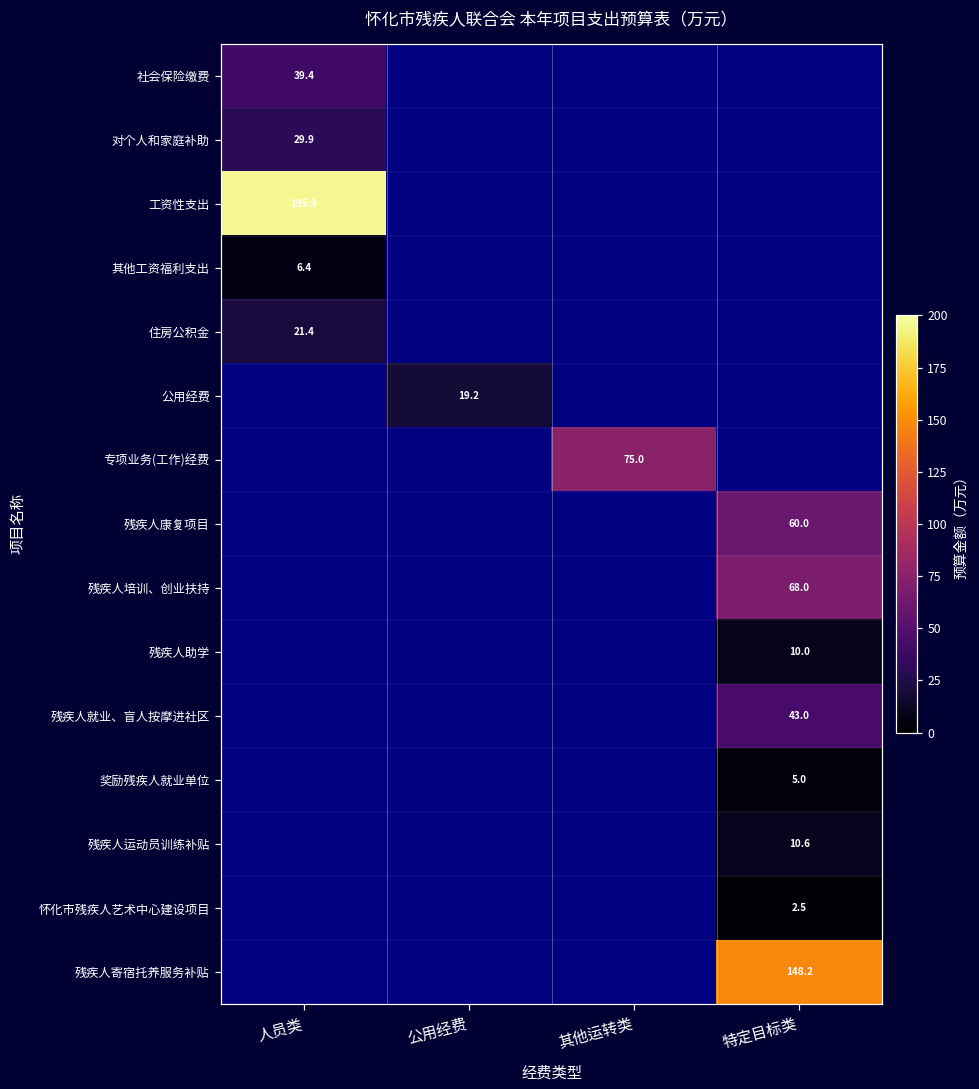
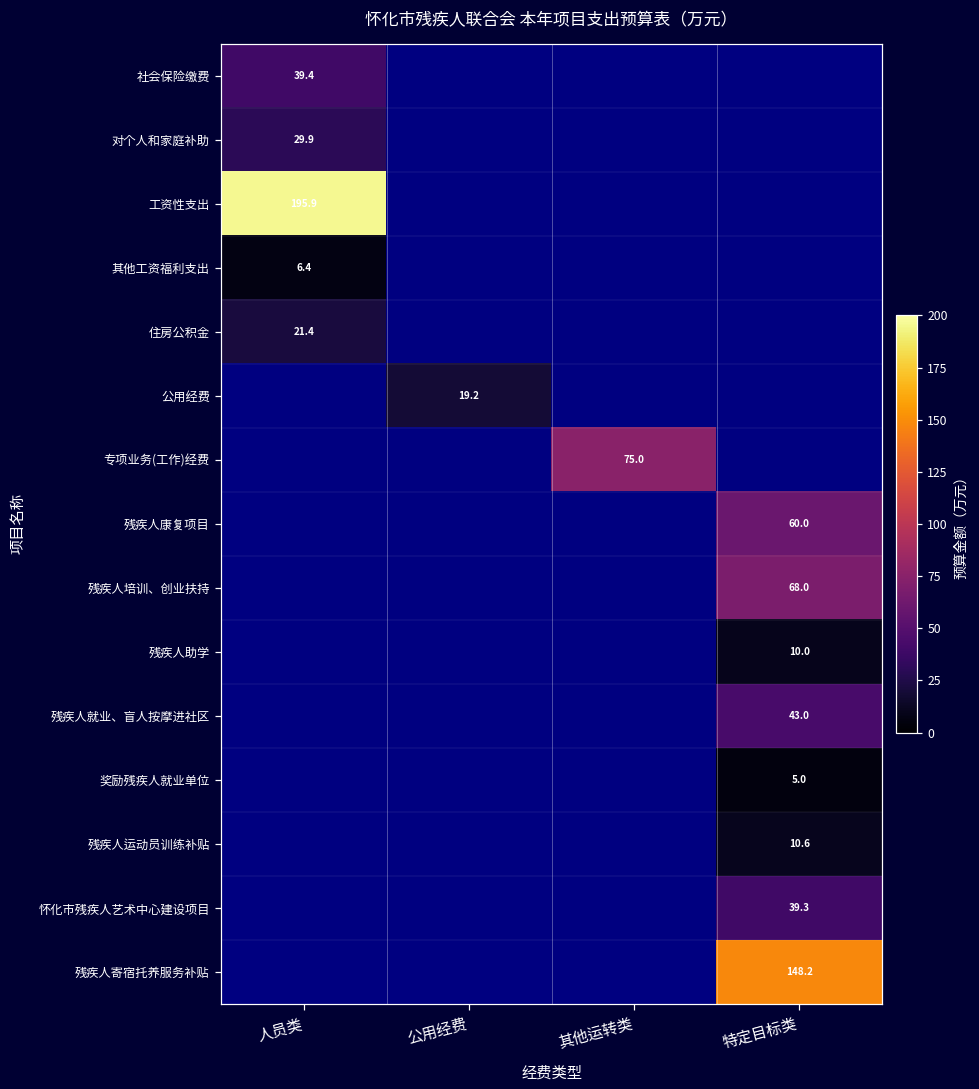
  {
    "社会保险缴费": {
      "人员类": 39.4
    },
    "对个人和家庭补助": {
      "人员类": 29.9
    },
    "工资性支出": {
      "人员类": 195.9
    },
    "其他工资福利支出": {
      "人员类": 6.4
    },
    "住房公积金": {
      "人员类": 21.4
    },
    "公用经费": {
      "公用经费": 19.2
    },
    "专项业务(工作)经费": {
      "其他运转类": 75.0
    },
    "残疾人康复项目": {
      "特定目标类": 60.0
    },
    "残疾人培训、创业扶持": {
      "特定目标类": 68.0
    },
    "残疾人助学": {
      "特定目标类": 10.0
    },
    "残疾人就业、盲人按摩进社区": {
      "特定目标类": 43.0
    },
    "奖励残疾人就业单位": {
      "特定目标类": 5.0
    },
    "残疾人运动员训练补贴": {
      "特定目标类": 10.6
    },
    "怀化市残疾人艺术中心建设项目": {
-     "特定目标类": 2.5
+     "特定目标类": 39.3
    },
    "残疾人寄宿托养服务补贴": {
      "特定目标类": 148.2
    }
  }
